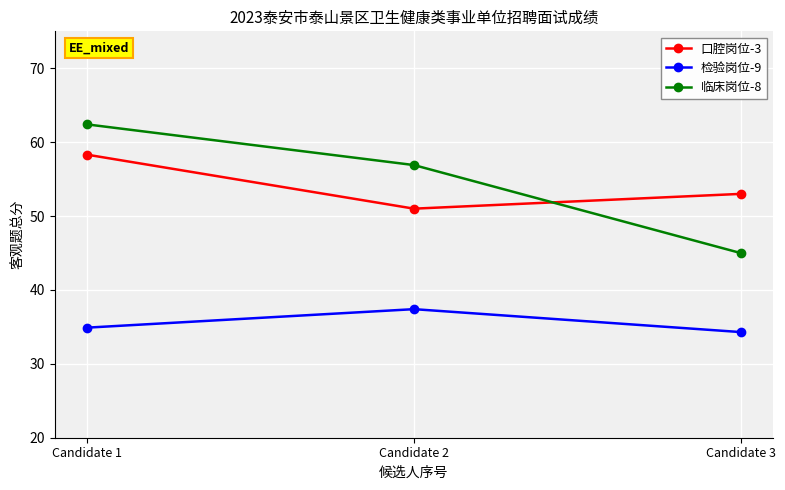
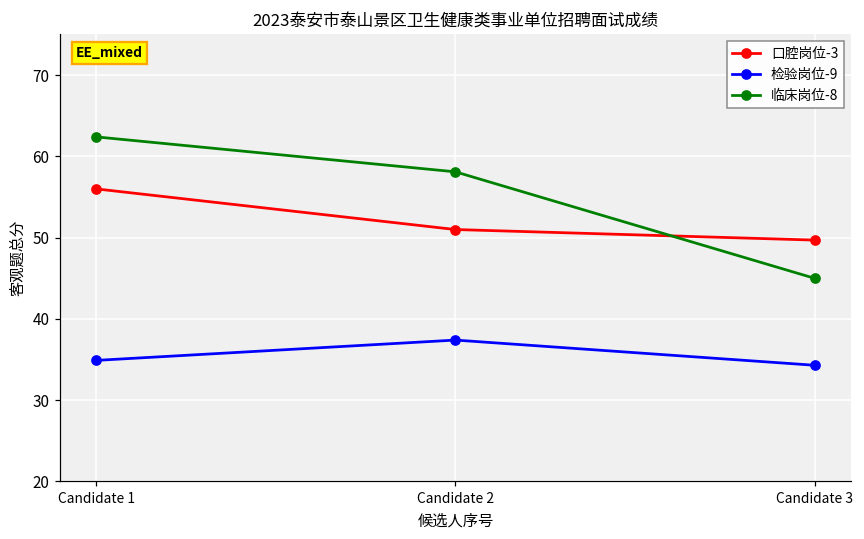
  {
    "口腔岗位-3": {
-     "Candidate 1": 58,
+     "Candidate 1": 56,
      "Candidate 2": 51,
-     "Candidate 3": 53
+     "Candidate 3": 50
    },
    "检验岗位-9": {
      "Candidate 1": 35,
      "Candidate 2": 37,
      "Candidate 3": 34
    },
    "临床岗位-8": {
      "Candidate 1": 62,
-     "Candidate 2": 57,
+     "Candidate 2": 58,
      "Candidate 3": 45
    }
  }
